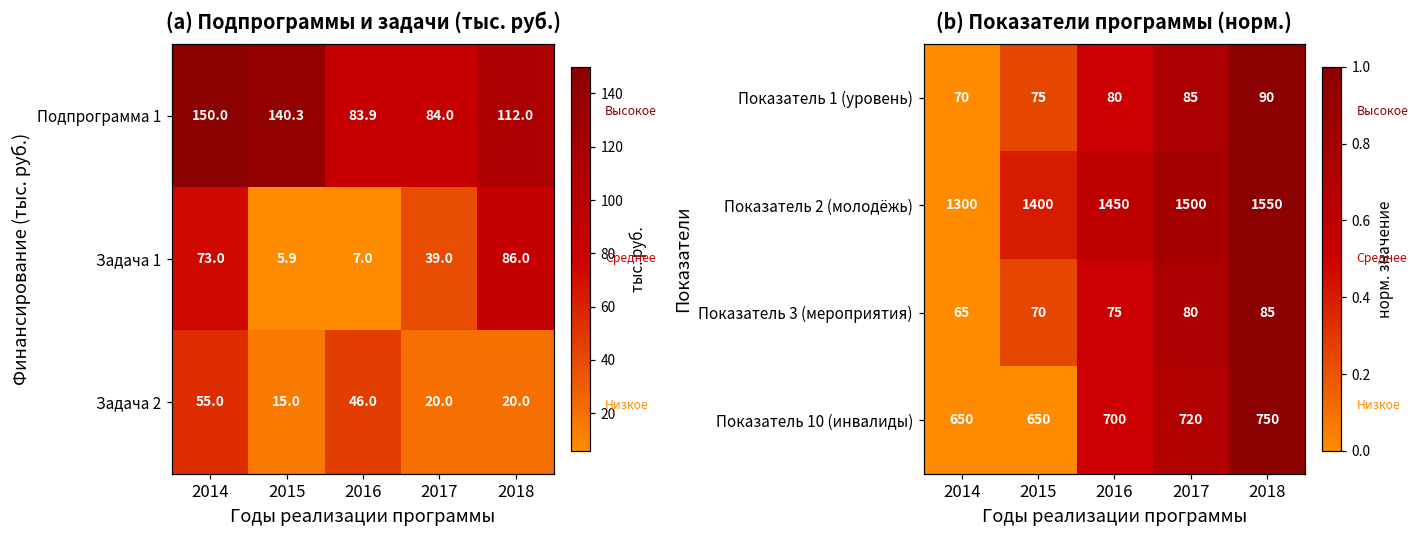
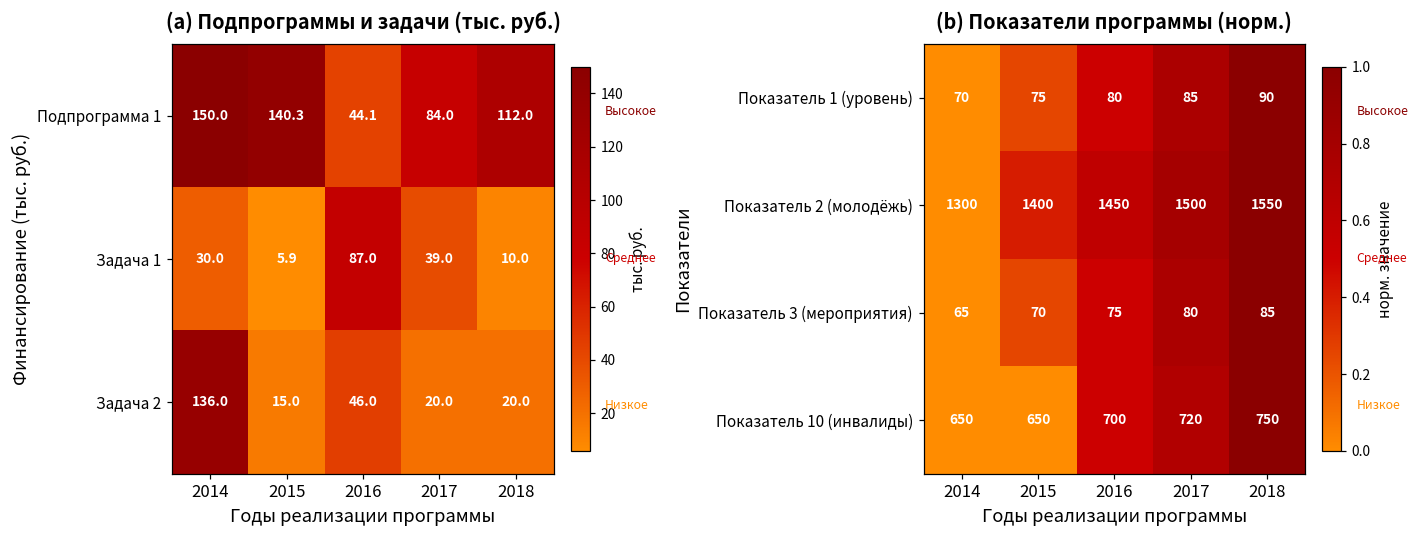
  {
    "(a) Подпрограммы и задачи (тыс. руб.)": {
      "Подпрограмма 1": {
        "2014": 150.0,
        "2015": 140.3,
-       "2016": 83.9,
+       "2016": 44.1,
        "2017": 84.0,
        "2018": 112.0
      },
      "Задача 1": {
-       "2014": 73.0,
+       "2014": 30.0,
        "2015": 5.9,
-       "2016": 7.0,
+       "2016": 87.0,
        "2017": 39.0,
-       "2018": 86.0
+       "2018": 10.0
      },
      "Задача 2": {
-       "2014": 55.0,
+       "2014": 136.0,
        "2015": 15.0,
        "2016": 46.0,
        "2017": 20.0,
        "2018": 20.0
      }
    },
    "(b) Показатели программы (норм.)": {
      "Показатель 1 (уровень)": {
        "2014": 70,
        "2015": 75,
        "2016": 80,
        "2017": 85,
        "2018": 90
      },
      "Показатель 2 (молодёжь)": {
        "2014": 1300,
        "2015": 1400,
        "2016": 1450,
        "2017": 1500,
        "2018": 1550
      },
      "Показатель 3 (мероприятия)": {
        "2014": 65,
        "2015": 70,
        "2016": 75,
        "2017": 80,
        "2018": 85
      },
      "Показатель 10 (инвалиды)": {
        "2014": 650,
        "2015": 650,
        "2016": 700,
        "2017": 720,
        "2018": 750
      }
    }
  }
